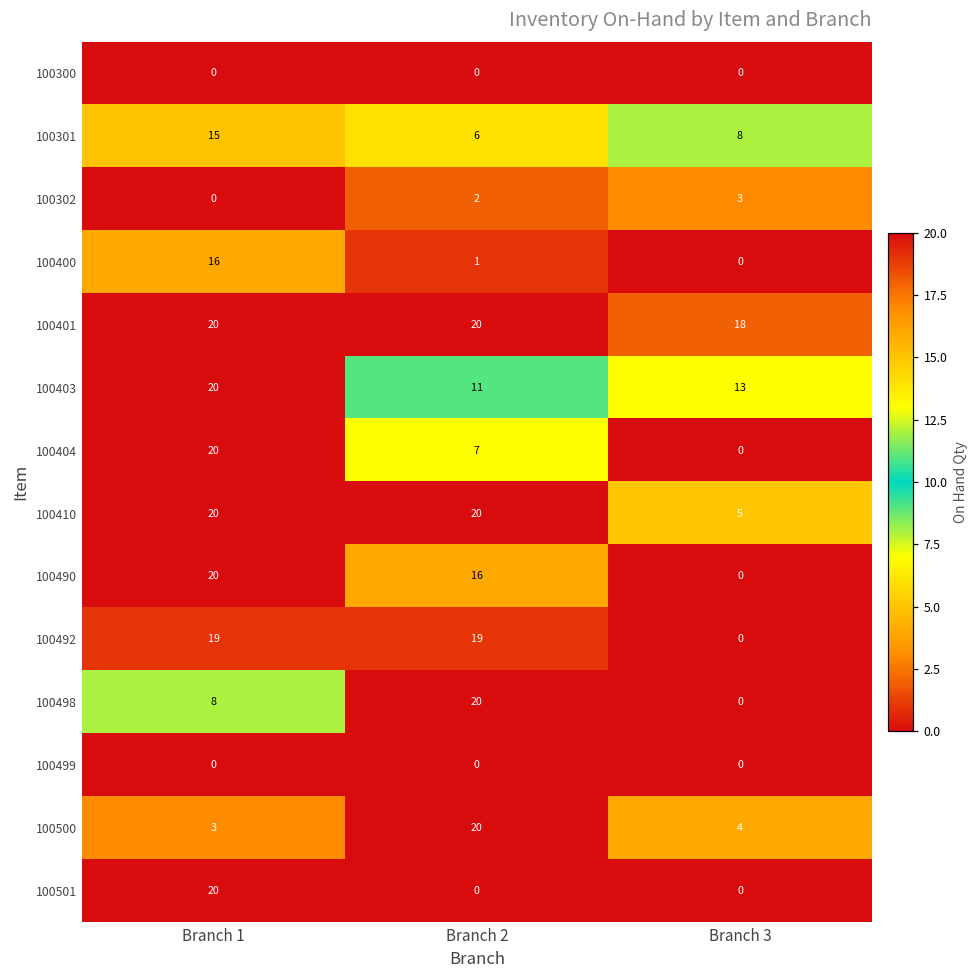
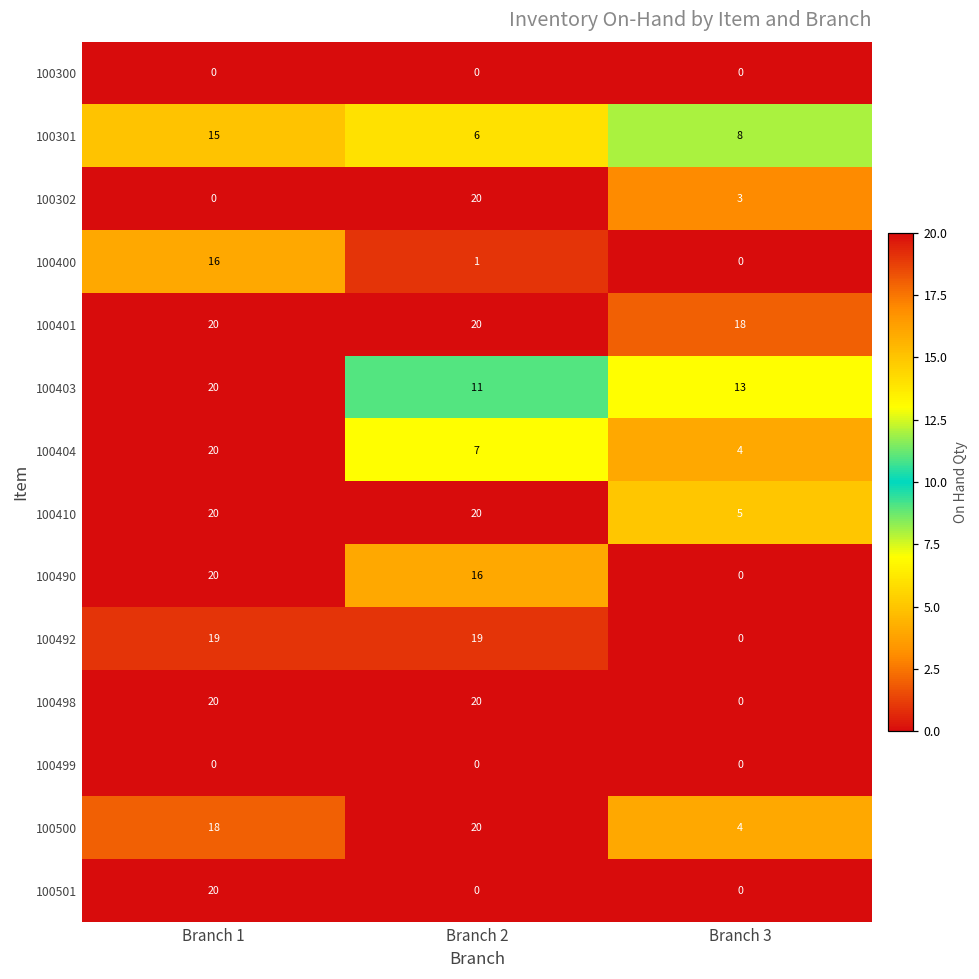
  {
    "100300": {
      "Branch 1": 0,
      "Branch 2": 0,
      "Branch 3": 0
    },
    "100301": {
      "Branch 1": 15,
      "Branch 2": 6,
      "Branch 3": 8
    },
    "100302": {
      "Branch 1": 0,
-     "Branch 2": 2,
+     "Branch 2": 20,
      "Branch 3": 3
    },
    "100400": {
      "Branch 1": 16,
      "Branch 2": 1,
      "Branch 3": 0
    },
    "100401": {
      "Branch 1": 20,
      "Branch 2": 20,
      "Branch 3": 18
    },
    "100403": {
      "Branch 1": 20,
      "Branch 2": 11,
      "Branch 3": 13
    },
    "100404": {
      "Branch 1": 20,
      "Branch 2": 7,
-     "Branch 3": 0
+     "Branch 3": 4
    },
    "100410": {
      "Branch 1": 20,
      "Branch 2": 20,
      "Branch 3": 5
    },
    "100490": {
      "Branch 1": 20,
      "Branch 2": 16,
      "Branch 3": 0
    },
    "100492": {
      "Branch 1": 19,
      "Branch 2": 19,
      "Branch 3": 0
    },
    "100498": {
-     "Branch 1": 8,
+     "Branch 1": 20,
      "Branch 2": 20,
      "Branch 3": 0
    },
    "100499": {
      "Branch 1": 0,
      "Branch 2": 0,
      "Branch 3": 0
    },
    "100500": {
-     "Branch 1": 3,
+     "Branch 1": 18,
      "Branch 2": 20,
      "Branch 3": 4
    },
    "100501": {
      "Branch 1": 20,
      "Branch 2": 0,
      "Branch 3": 0
    }
  }
